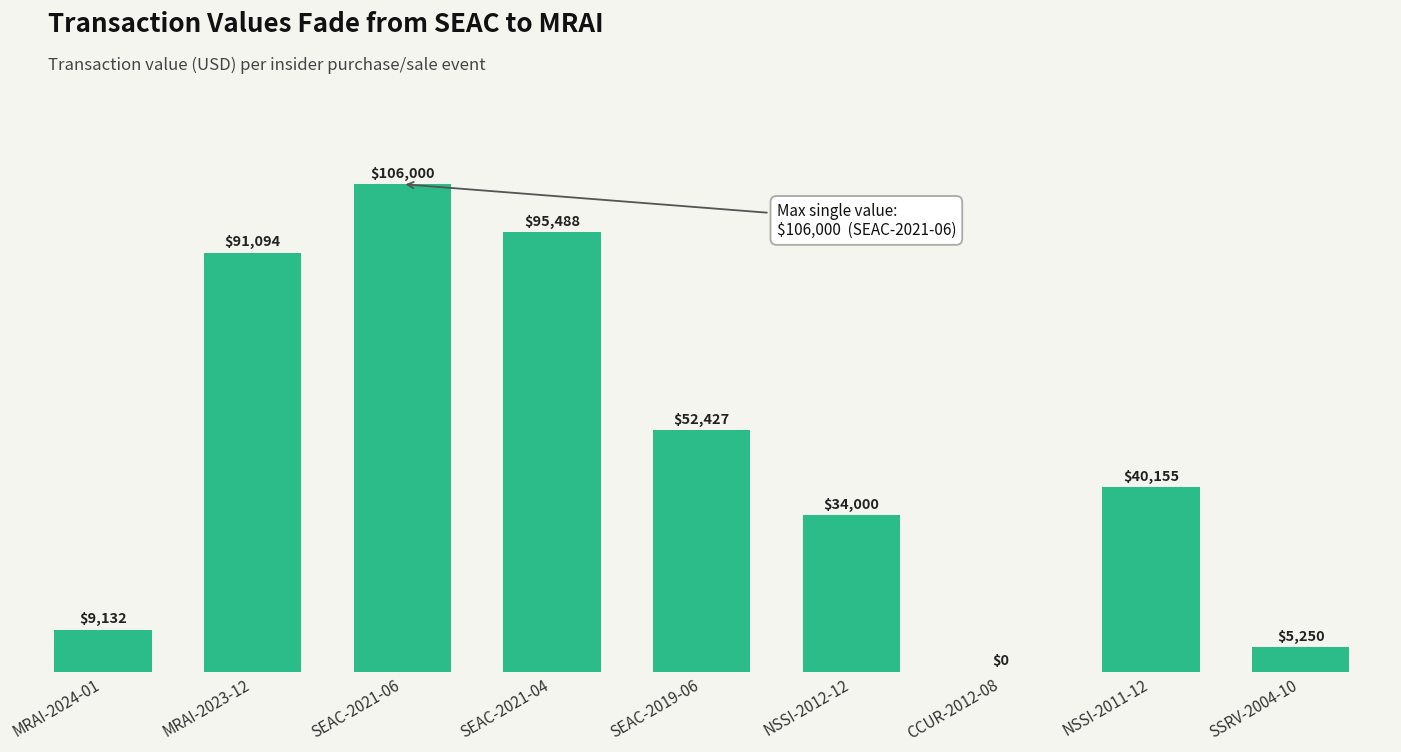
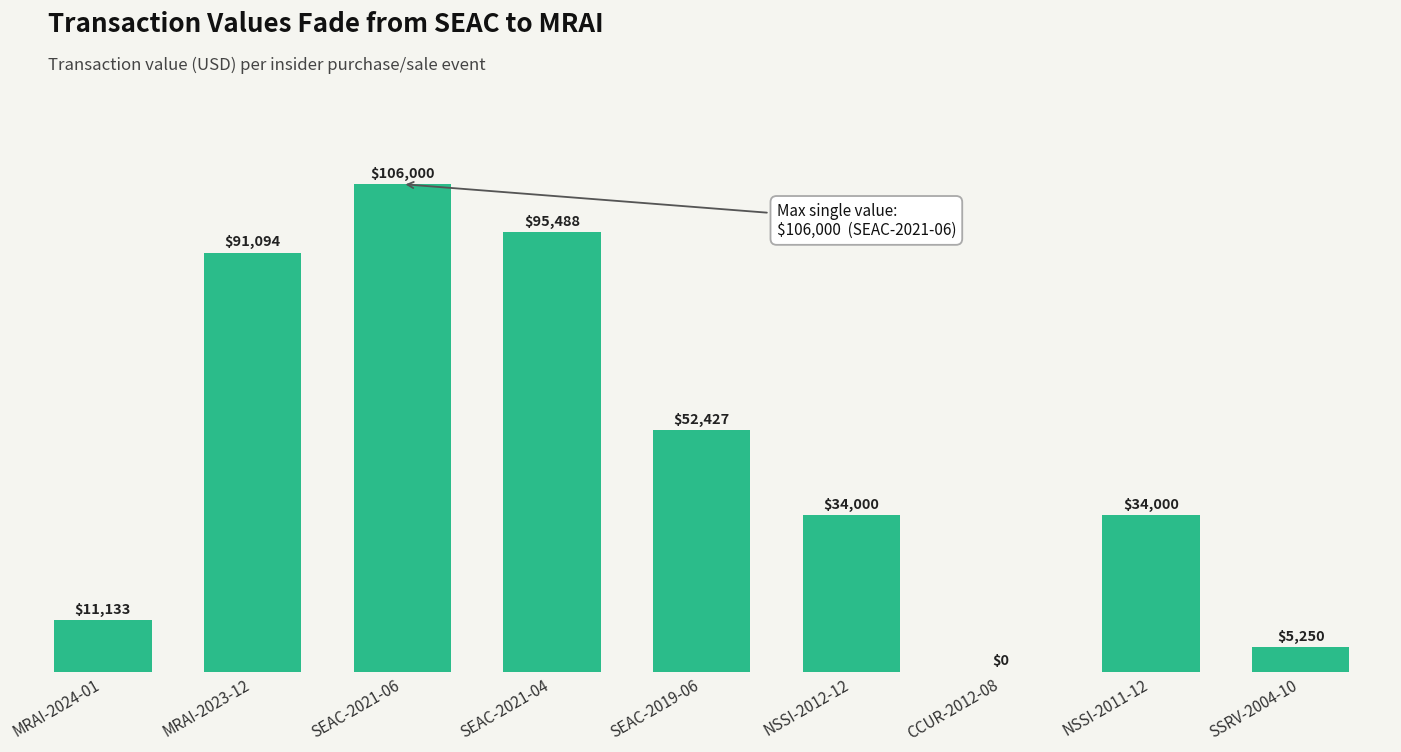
  {
-   "MRAI-2024-01": "$9,132",
+   "MRAI-2024-01": "$11,133",
    "MRAI-2023-12": "$91,094",
    "SEAC-2021-06": "$106,000",
    "SEAC-2019-06": "$52,427",
    "NSSI-2012-12": "$34,000",
    "CCUR-2012-08": "$0",
-   "NSSI-2011-12": "$40,155",
+   "NSSI-2011-12": "$34,000",
    "SSRV-2004-10": "$5,250"
  }
